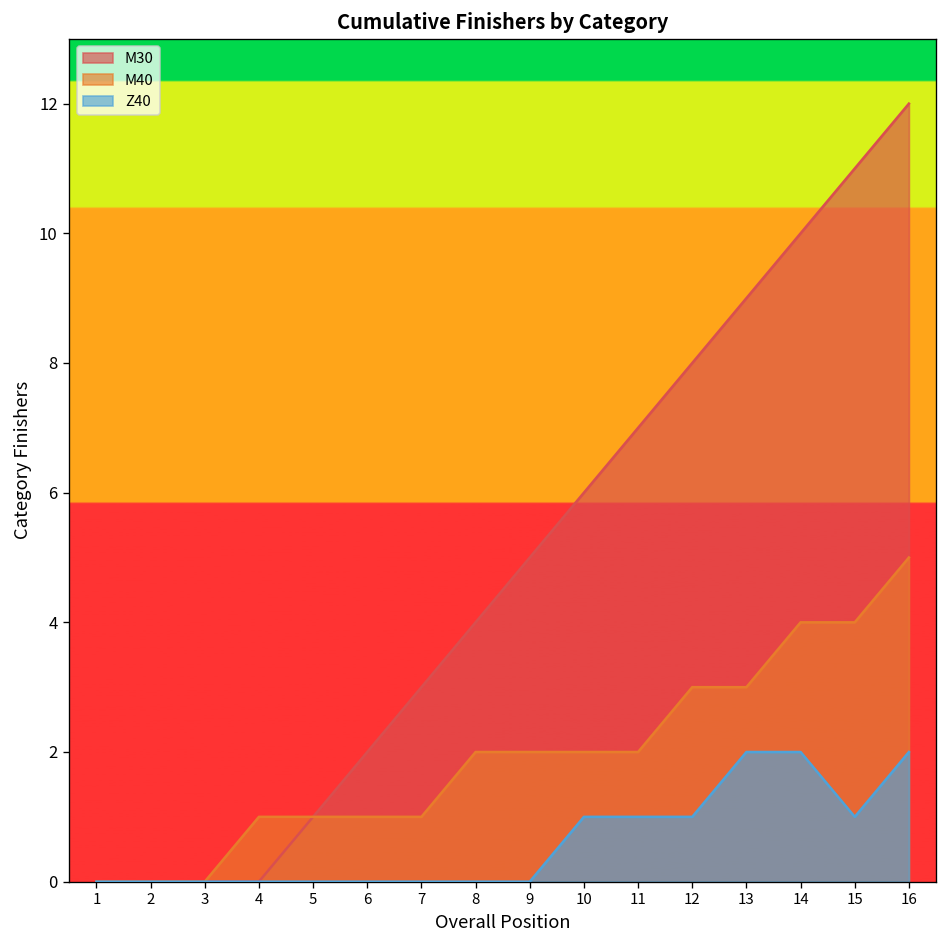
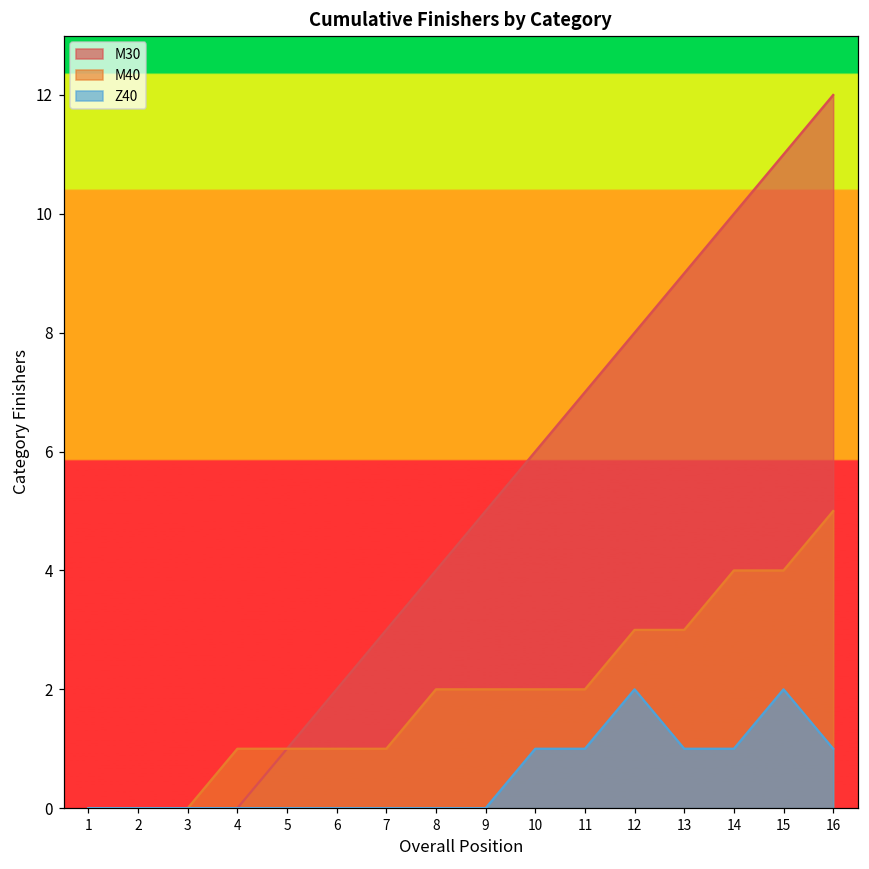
  {
    "Z40": {
      "5": 0,
      "6": 0,
      "7": 0,
      "8": 0,
      "9": 0,
      "10": 1,
      "11": 1,
-     "12": 1,
-     "13": 2,
-     "14": 2,
-     "15": 1,
-     "16": 2
+     "12": 2,
+     "13": 1,
+     "14": 1,
+     "15": 2,
+     "16": 1
    }
  }
